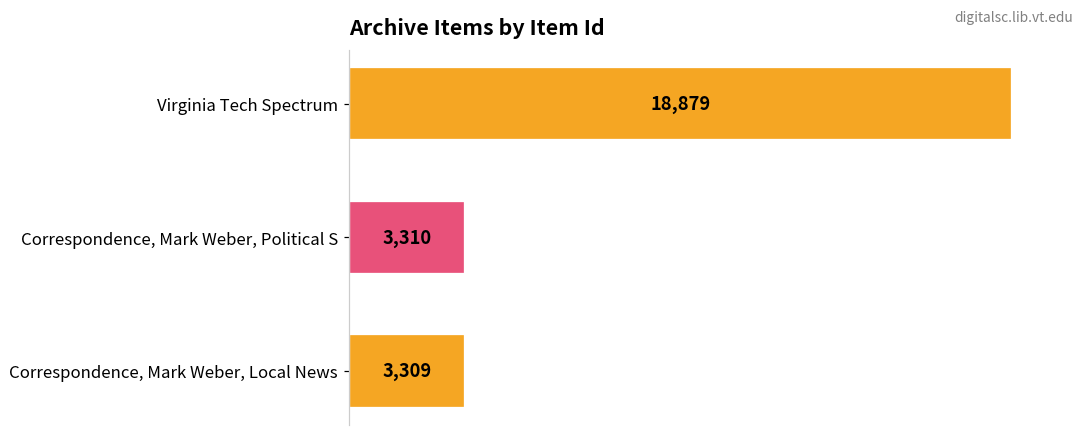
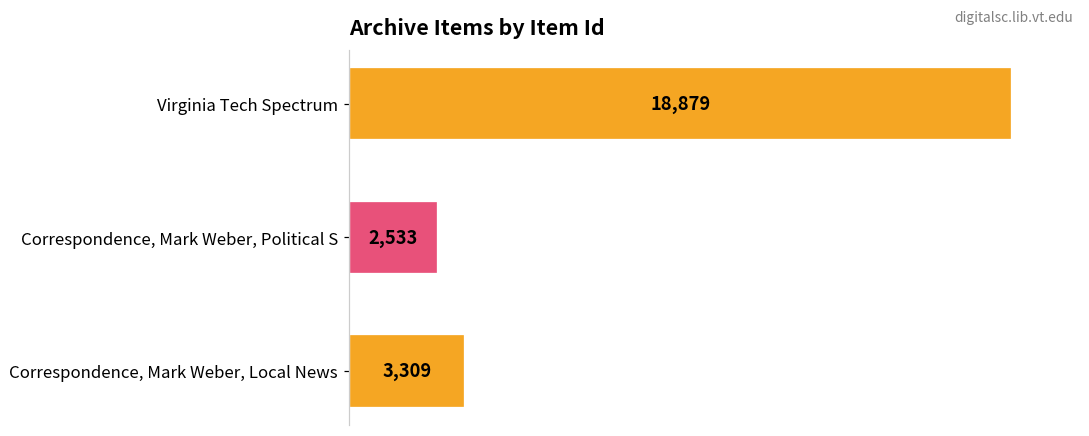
  {
    "Virginia Tech Spectrum": "18,879",
-   "Correspondence, Mark Weber, Political S": "3,310",
+   "Correspondence, Mark Weber, Political S": "2,533",
    "Correspondence, Mark Weber, Local News": "3,309"
  }
